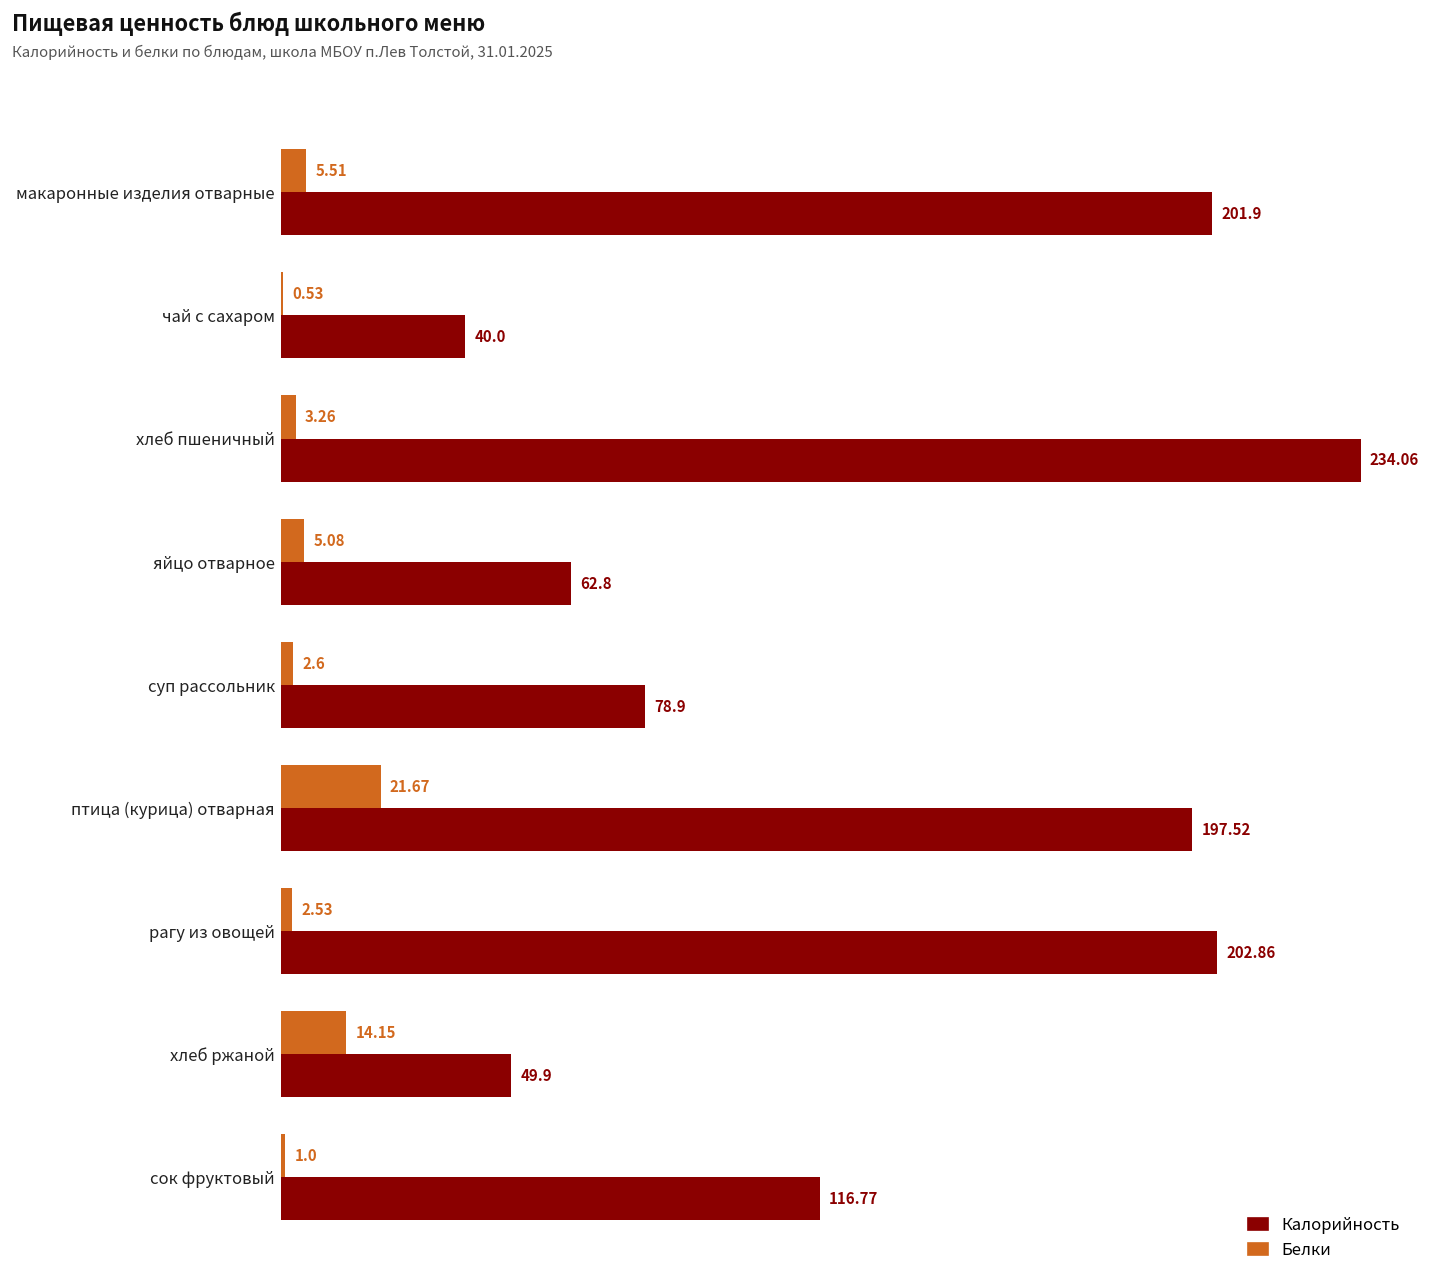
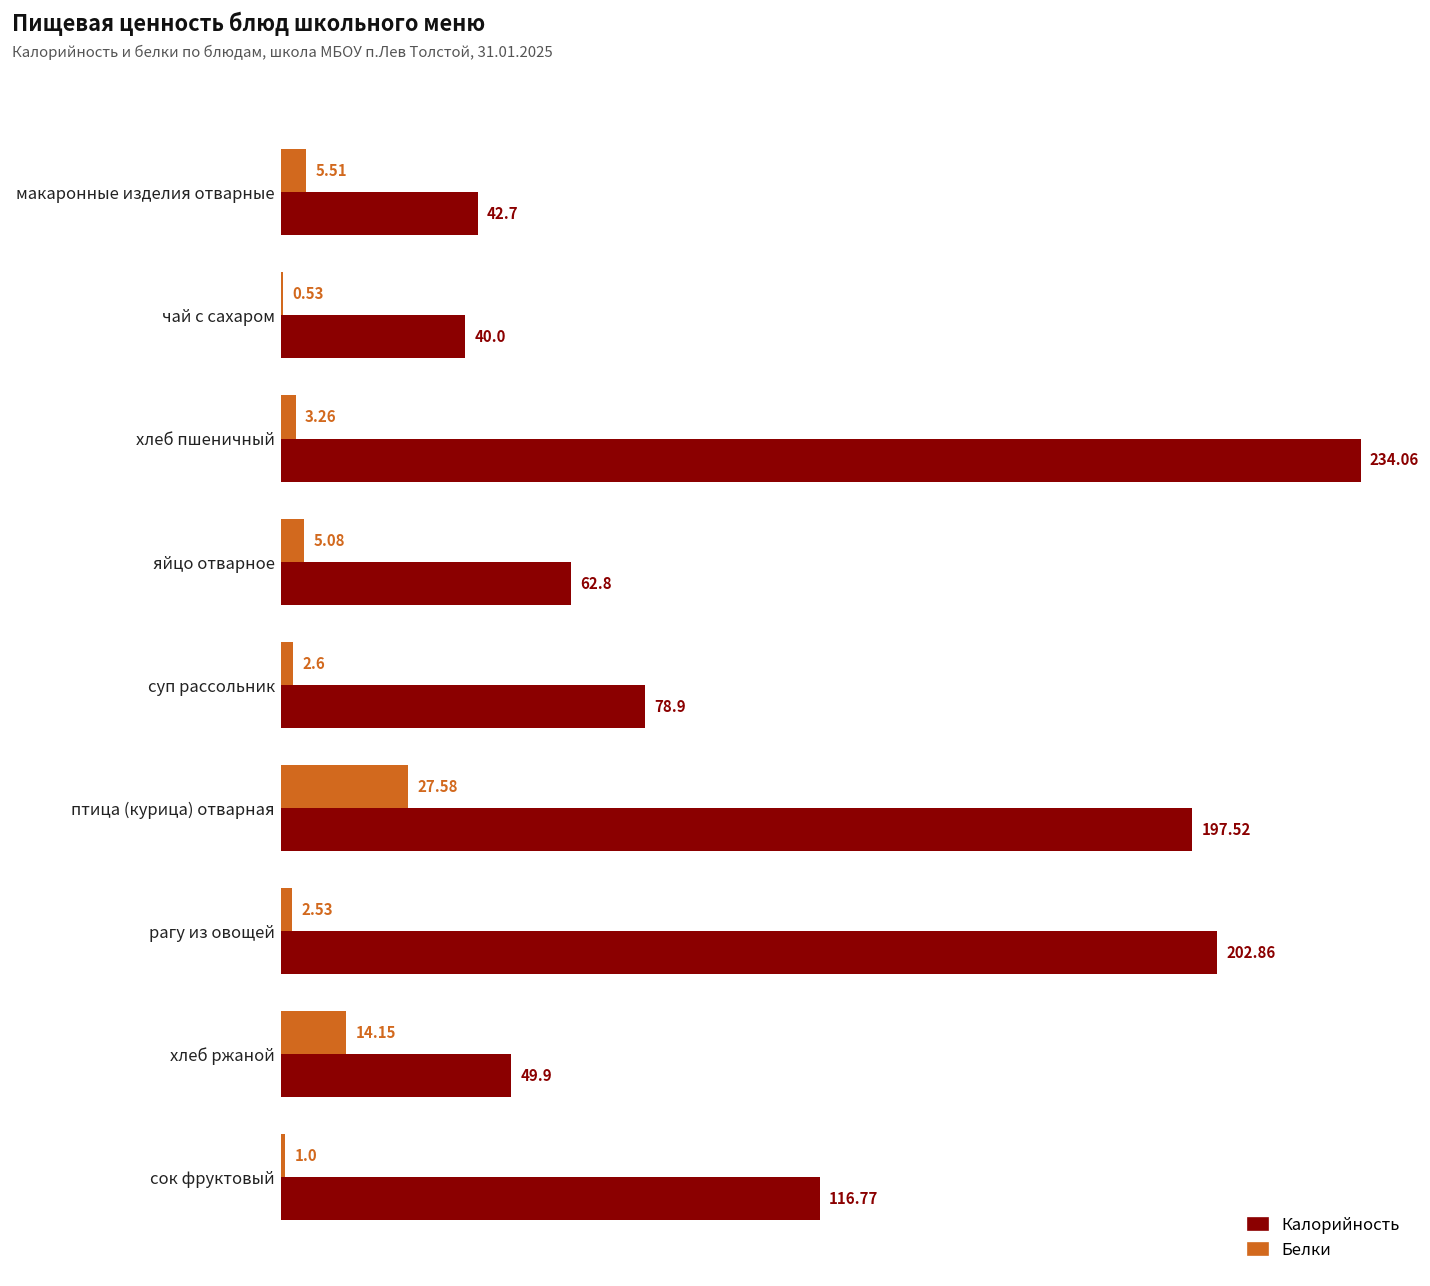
  {
    "Калорийность": {
-     "макаронные изделия отварные": 201.9,
+     "макаронные изделия отварные": 42.7,
      "чай с сахаром": 40.0,
      "хлеб пшеничный": 234.06,
      "яйцо отварное": 62.8,
      "суп рассольник": 78.9,
      "птица (курица) отварная": 197.52,
      "рагу из овощей": 202.86,
      "хлеб ржаной": 49.9,
      "сок фруктовый": 116.77
    },
    "Белки": {
      "макаронные изделия отварные": 5.51,
      "чай с сахаром": 0.53,
      "хлеб пшеничный": 3.26,
      "яйцо отварное": 5.08,
      "суп рассольник": 2.6,
-     "птица (курица) отварная": 21.67,
+     "птица (курица) отварная": 27.58,
      "рагу из овощей": 2.53,
      "хлеб ржаной": 14.15,
      "сок фруктовый": 1.0
    }
  }
